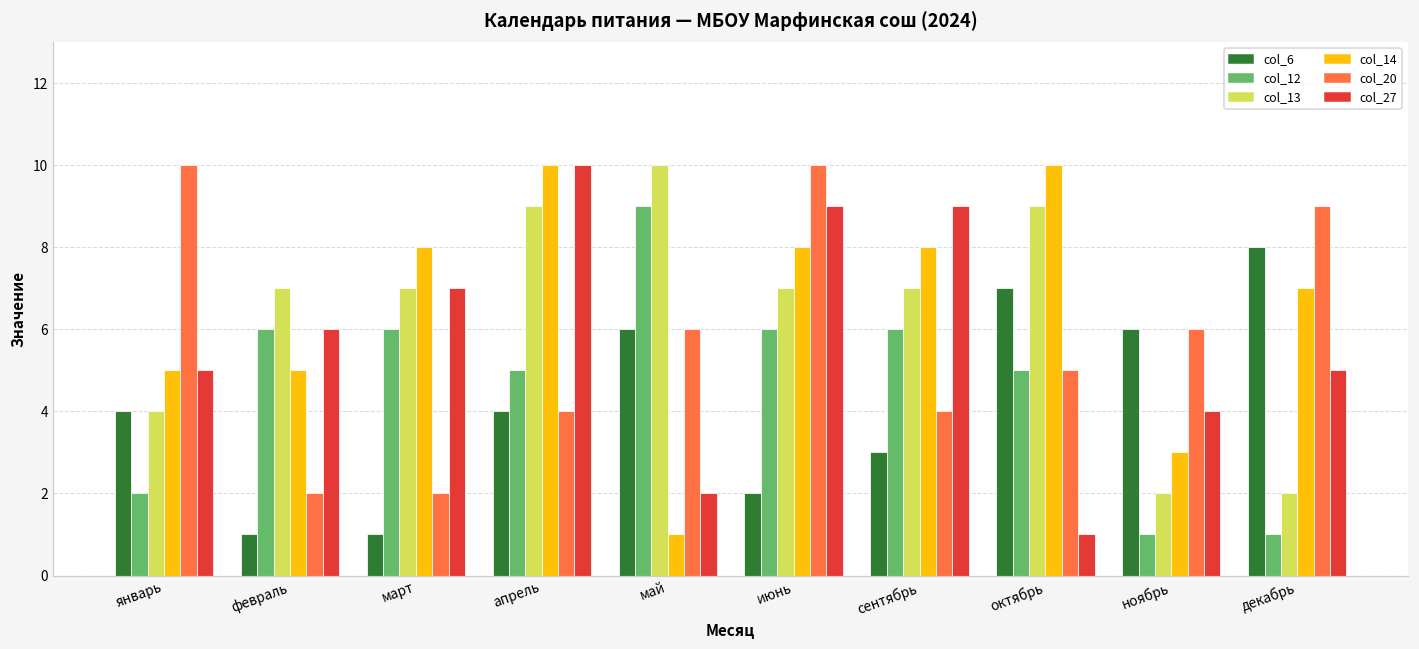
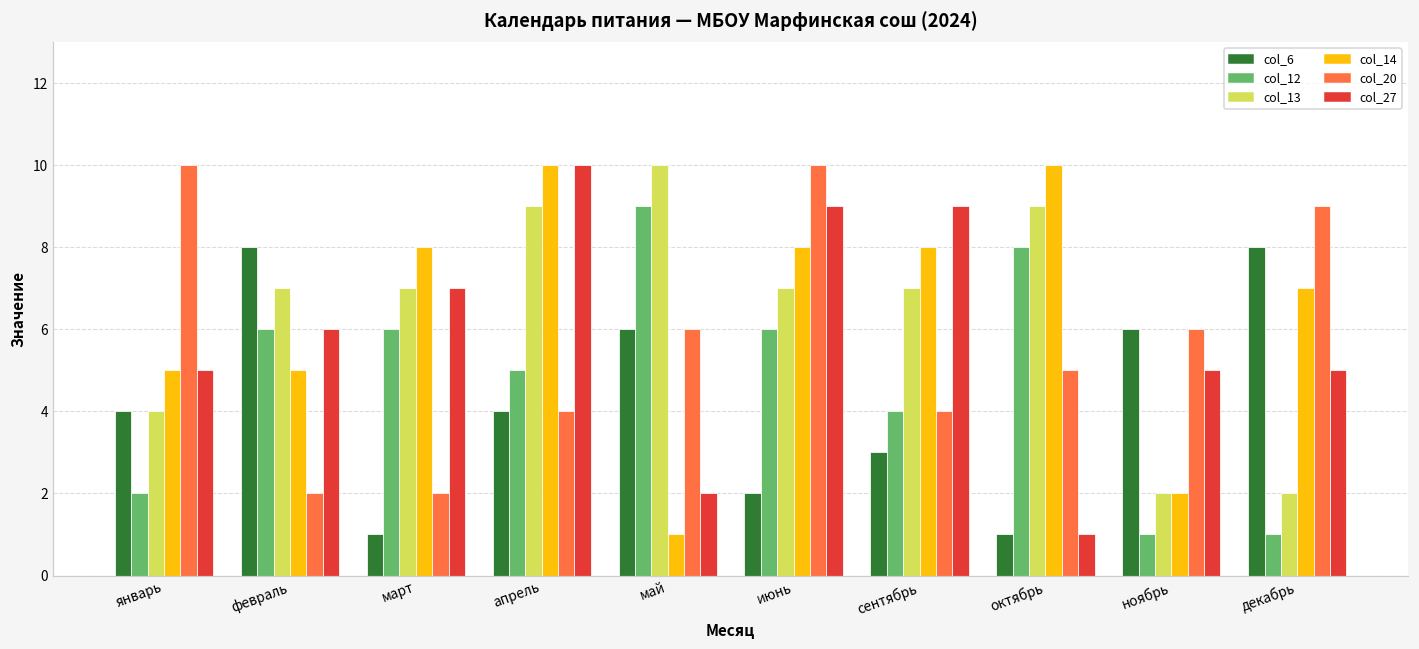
  {
    "col_6": {
      "январь": 4,
-     "февраль": 1,
+     "февраль": 8,
      "март": 1,
      "апрель": 4,
      "май": 6,
      "июнь": 2,
      "сентябрь": 3,
-     "октябрь": 7,
+     "октябрь": 1,
      "ноябрь": 6,
      "декабрь": 8
    },
    "col_12": {
      "январь": 2,
      "февраль": 6,
      "март": 6,
      "апрель": 5,
      "май": 9,
      "июнь": 6,
-     "сентябрь": 6,
-     "октябрь": 5,
+     "сентябрь": 4,
+     "октябрь": 8,
      "ноябрь": 1,
      "декабрь": 1
    },
    "col_13": {
      "январь": 4,
      "февраль": 7,
      "март": 7,
      "апрель": 9,
      "май": 10,
      "июнь": 7,
      "сентябрь": 7,
      "октябрь": 9,
      "ноябрь": 2,
      "декабрь": 2
    },
    "col_14": {
      "январь": 5,
      "февраль": 5,
      "март": 8,
      "апрель": 10,
      "май": 1,
      "июнь": 8,
      "сентябрь": 8,
      "октябрь": 10,
-     "ноябрь": 3,
+     "ноябрь": 2,
      "декабрь": 7
    },
    "col_20": {
      "январь": 10,
      "февраль": 2,
      "март": 2,
      "апрель": 4,
      "май": 6,
      "июнь": 10,
      "сентябрь": 4,
      "октябрь": 5,
      "ноябрь": 6,
      "декабрь": 9
    },
    "col_27": {
      "январь": 5,
      "февраль": 6,
      "март": 7,
      "апрель": 10,
      "май": 2,
      "июнь": 9,
      "сентябрь": 9,
      "октябрь": 1,
-     "ноябрь": 4,
+     "ноябрь": 5,
      "декабрь": 5
    }
  }
